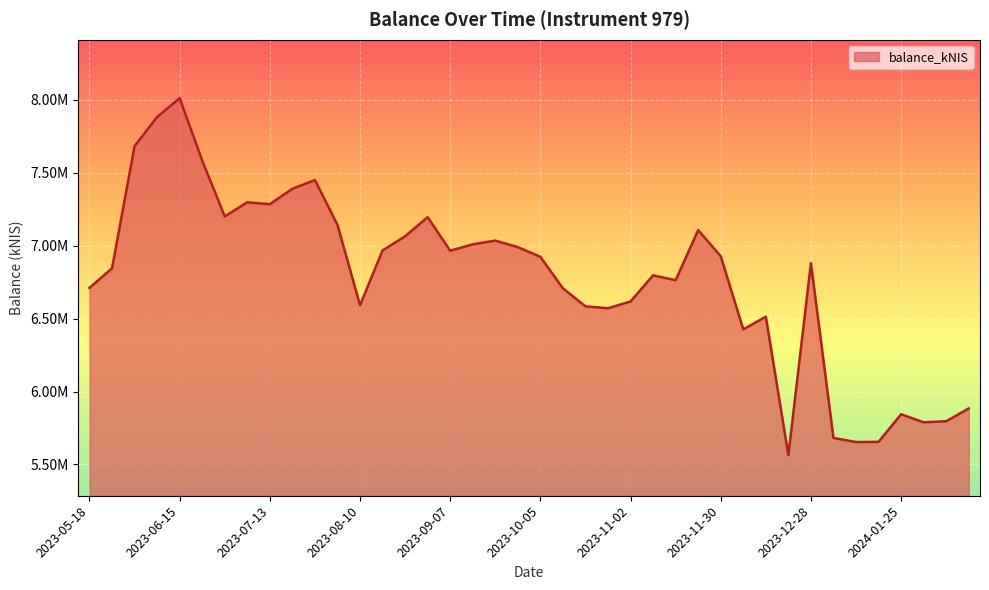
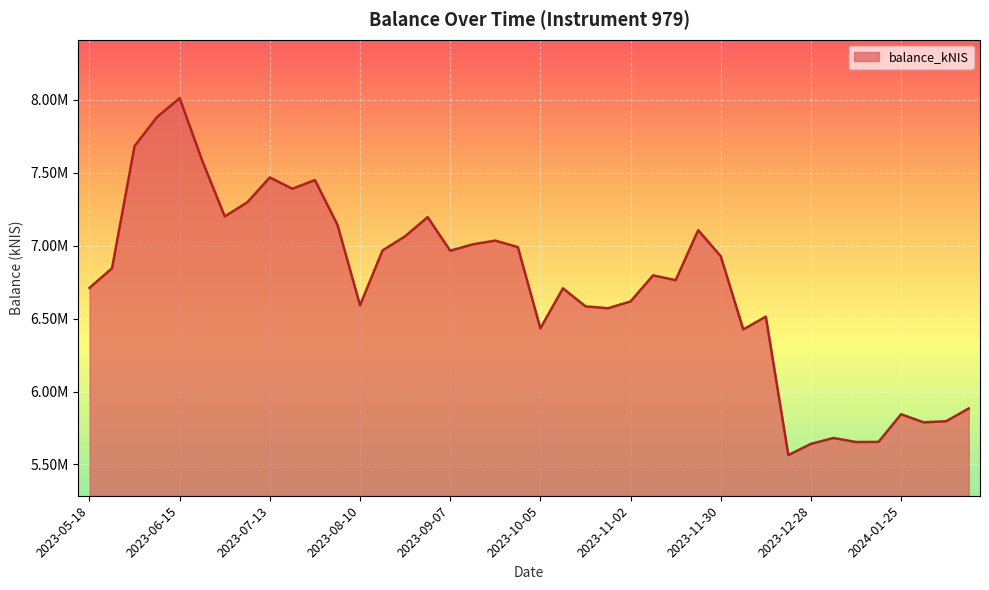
  {
    "2023-05-18": 6710000,
    "2023-06-15": 8010000,
-   "2023-07-13": 7280000,
+   "2023-07-13": 7470000,
    "2023-08-10": 6590000,
    "2023-09-07": 6960000,
-   "2023-10-05": 6920000,
+   "2023-10-05": 6430000,
    "2023-11-02": 6620000,
    "2023-11-30": 6930000,
-   "2023-12-28": 6880000,
+   "2023-12-28": 5640000,
    "2024-01-25": 5840000
  }
